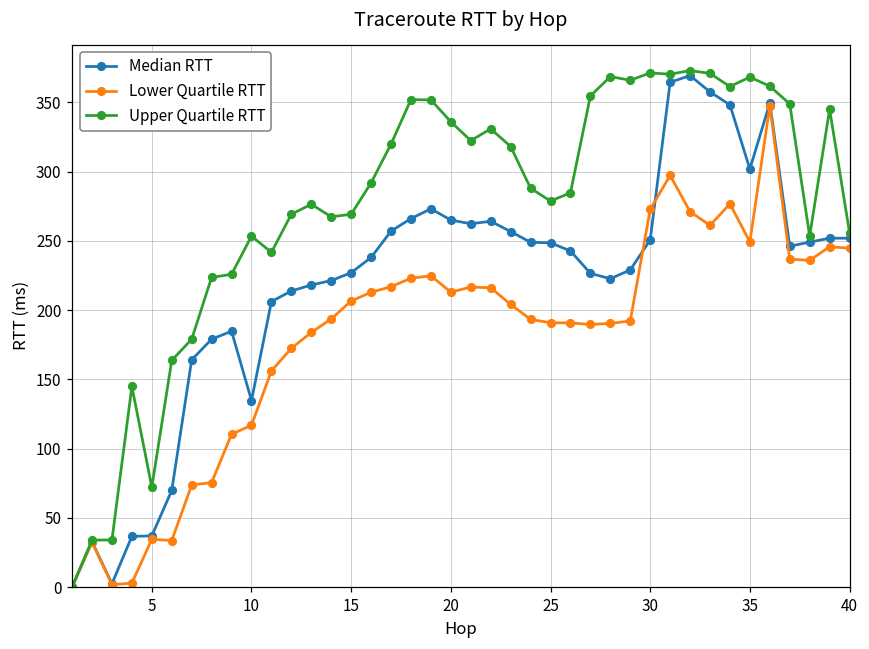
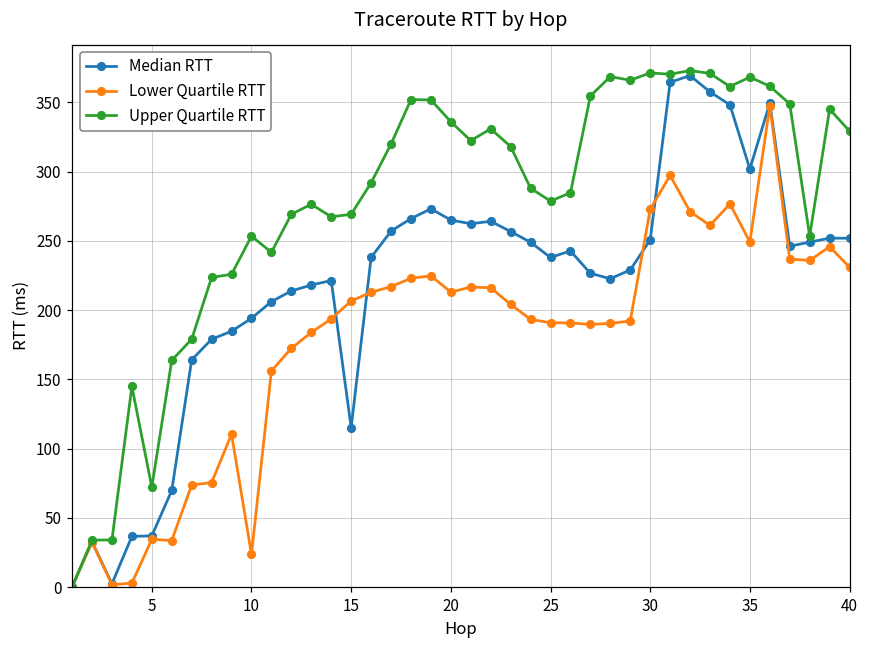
  {
    "Median RTT": {
      "5": 37,
-     "10": 135,
-     "15": 227,
+     "10": 194,
+     "15": 115,
      "20": 265,
-     "25": 249,
+     "25": 238,
      "30": 251,
      "35": 302,
      "40": 252
    },
    "Lower Quartile RTT": {
      "5": 35,
-     "10": 117,
+     "10": 24,
      "15": 207,
      "20": 213,
      "25": 191,
      "30": 273,
      "35": 249,
-     "40": 245
+     "40": 231
    },
    "Upper Quartile RTT": {
      "5": 72,
      "10": 253,
      "15": 269,
      "20": 336,
      "25": 279,
      "30": 371,
      "35": 368,
-     "40": 256
+     "40": 329
    }
  }
